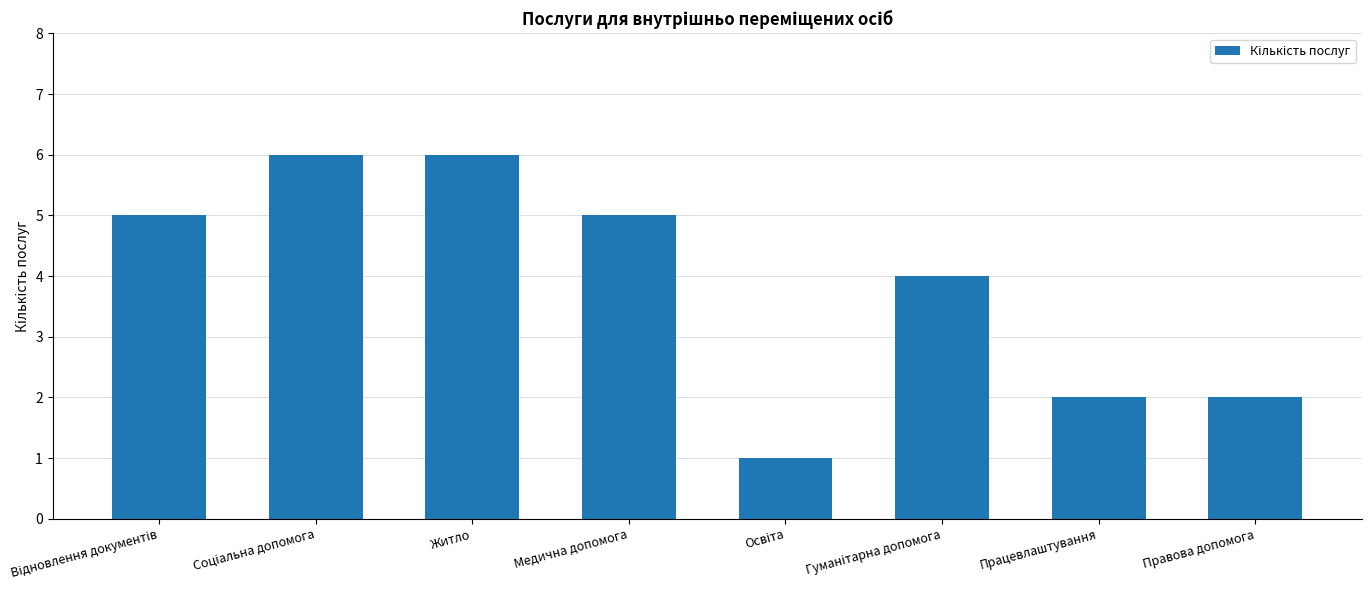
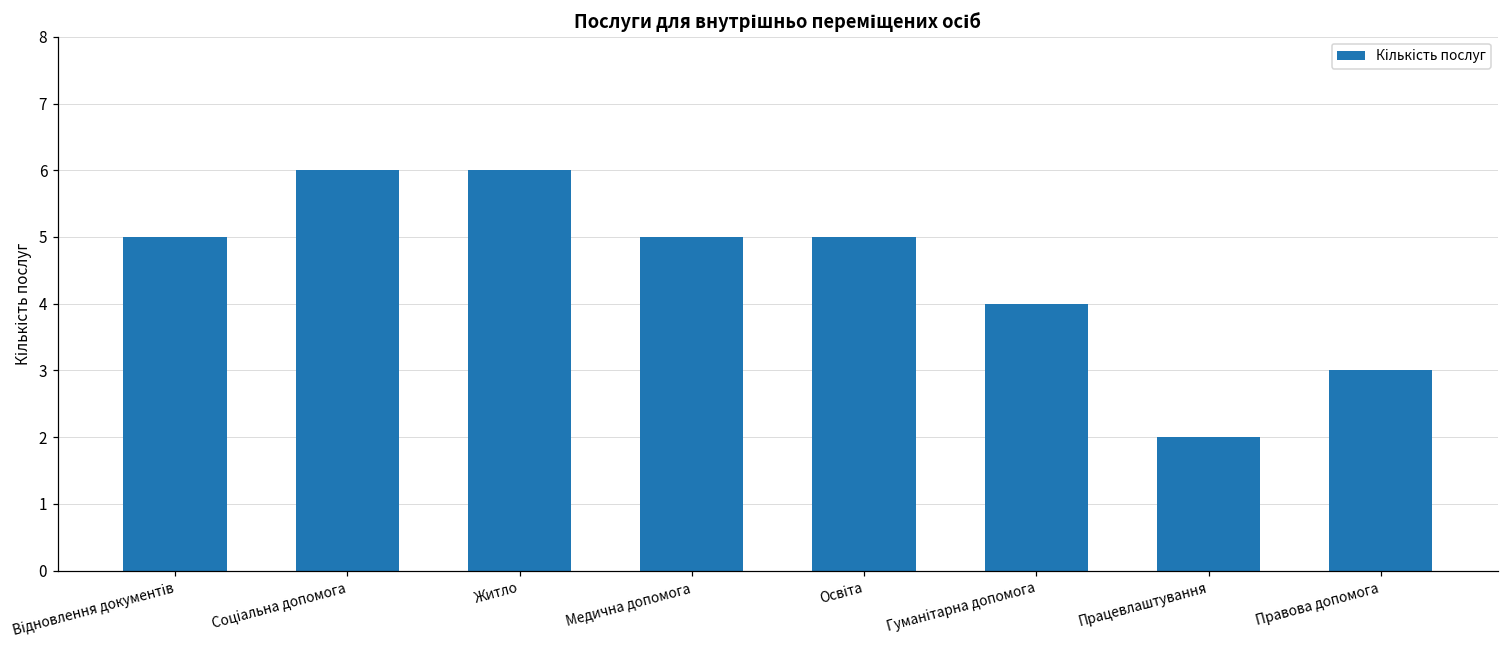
  {
    "Відновлення документів": 5,
    "Соціальна допомога": 6,
    "Житло": 6,
    "Медична допомога": 5,
-   "Освіта": 1,
+   "Освіта": 5,
    "Гуманітарна допомога": 4,
    "Працевлаштування": 2,
-   "Правова допомога": 2
+   "Правова допомога": 3
  }
